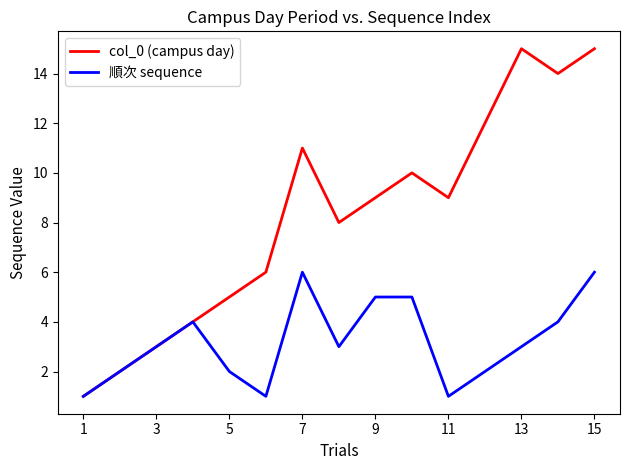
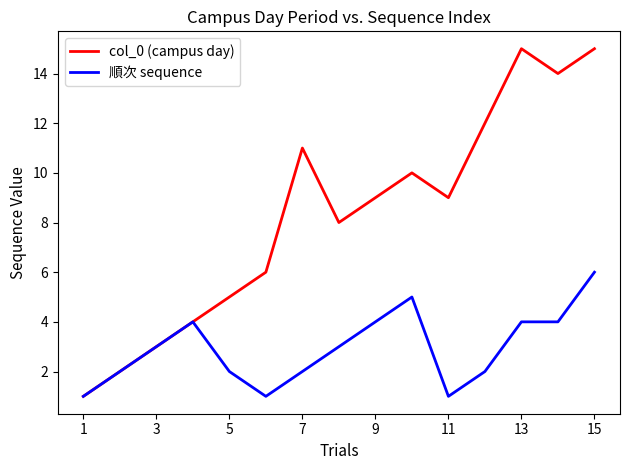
  {
    "col_0 (campus day)": {
      "5": 5,
      "7": 11,
      "9": 9,
      "11": 9,
      "13": 15,
      "15": 15
    },
    "順次 sequence": {
      "5": 2,
-     "7": 6,
-     "9": 5,
+     "7": 2,
+     "9": 4,
      "11": 1,
-     "13": 3,
+     "13": 4,
      "15": 6
    }
  }
